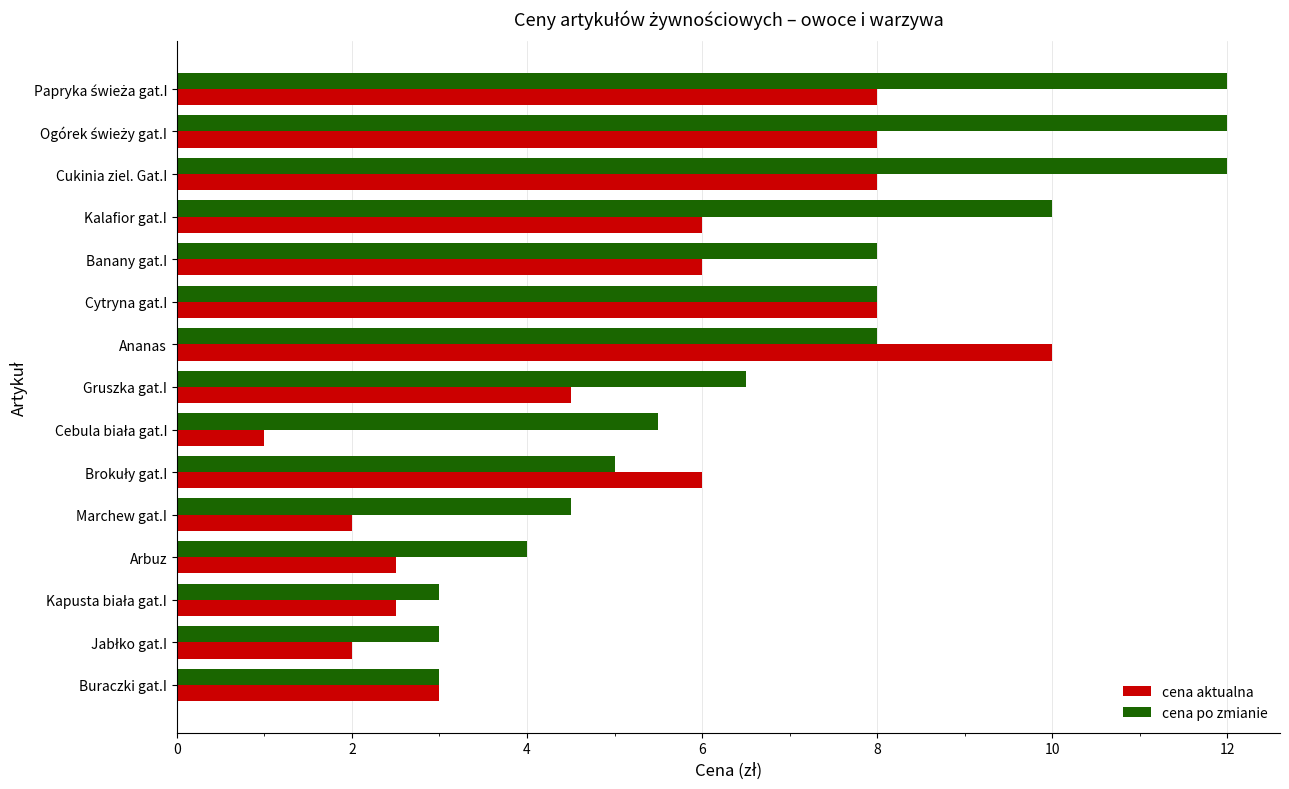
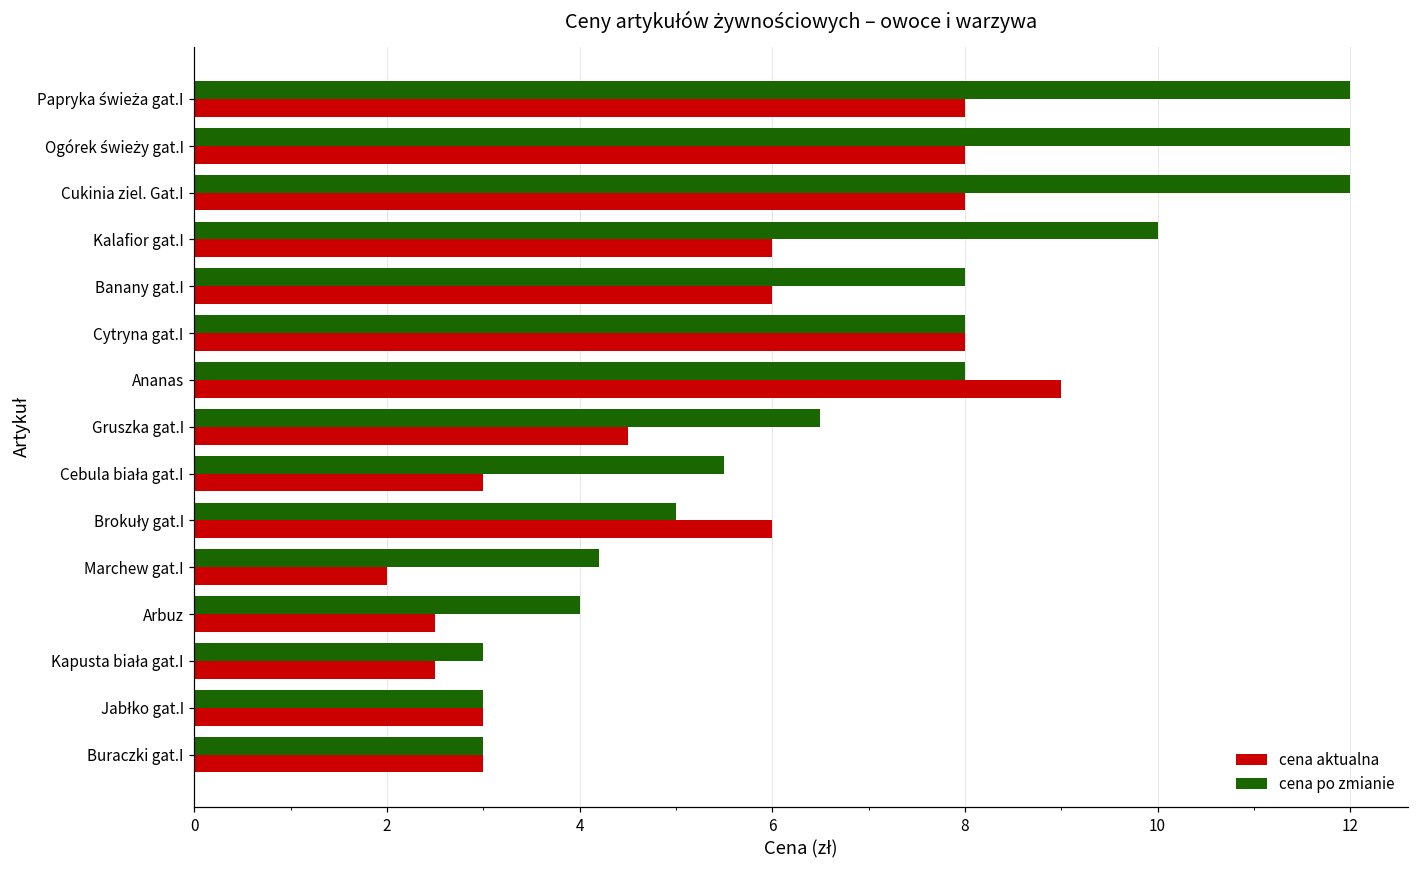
  {
    "cena aktualna": {
      "Papryka świeża gat.I": 8,
      "Ogórek świeży gat.I": 8,
      "Cukinia ziel. Gat.I": 8,
      "Kalafior gat.I": 6,
      "Banany gat.I": 6,
      "Cytryna gat.I": 8,
-     "Ananas": 10,
+     "Ananas": 9,
      "Gruszka gat.I": 4.5,
-     "Cebula biała gat.I": 1,
+     "Cebula biała gat.I": 3,
      "Brokuły gat.I": 6,
      "Marchew gat.I": 2,
      "Arbuz": 2.5,
      "Kapusta biała gat.I": 2.5,
-     "Jabłko gat.I": 2,
+     "Jabłko gat.I": 3,
      "Buraczki gat.I": 3
    },
    "cena po zmianie": {
      "Papryka świeża gat.I": 12.0,
      "Ogórek świeży gat.I": 12.0,
      "Cukinia ziel. Gat.I": 12.0,
      "Kalafior gat.I": 10.0,
      "Banany gat.I": 8.0,
      "Cytryna gat.I": 8.0,
      "Ananas": 8.0,
      "Gruszka gat.I": 6.5,
      "Cebula biała gat.I": 5.5,
      "Brokuły gat.I": 5.0,
-     "Marchew gat.I": 4.5,
+     "Marchew gat.I": 4.2,
      "Arbuz": 4.0,
      "Kapusta biała gat.I": 3.0,
      "Jabłko gat.I": 3.0,
      "Buraczki gat.I": 3.0
    }
  }
